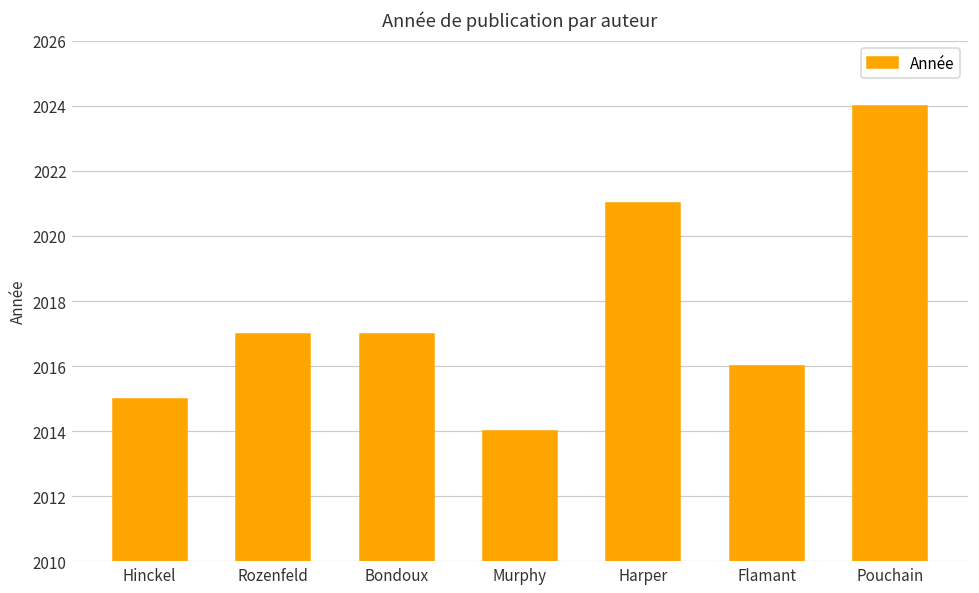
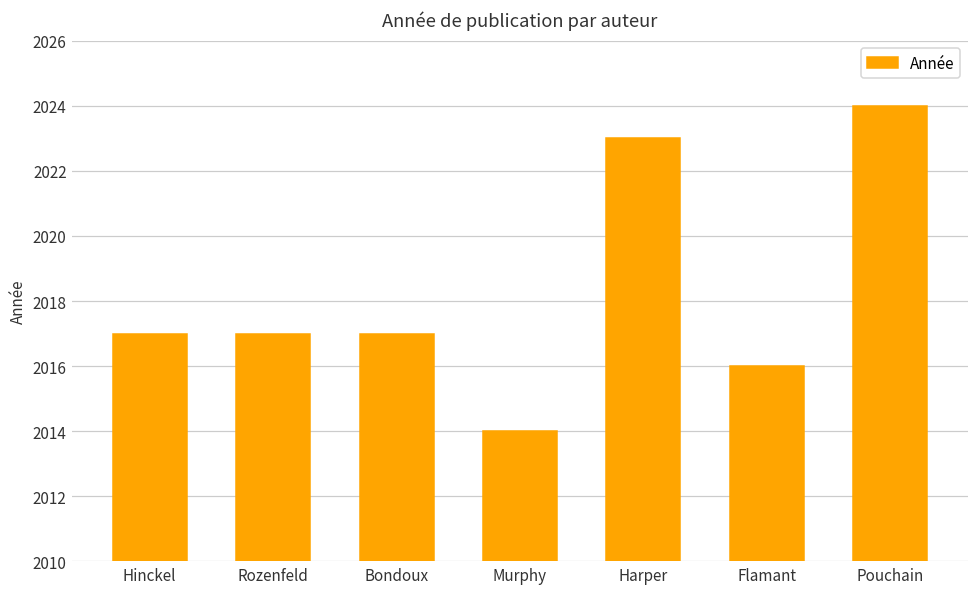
  {
-   "Hinckel": 2015,
+   "Hinckel": 2017,
    "Rozenfeld": 2017,
    "Bondoux": 2017,
    "Murphy": 2014,
-   "Harper": 2021,
+   "Harper": 2023,
    "Flamant": 2016,
    "Pouchain": 2024
  }
